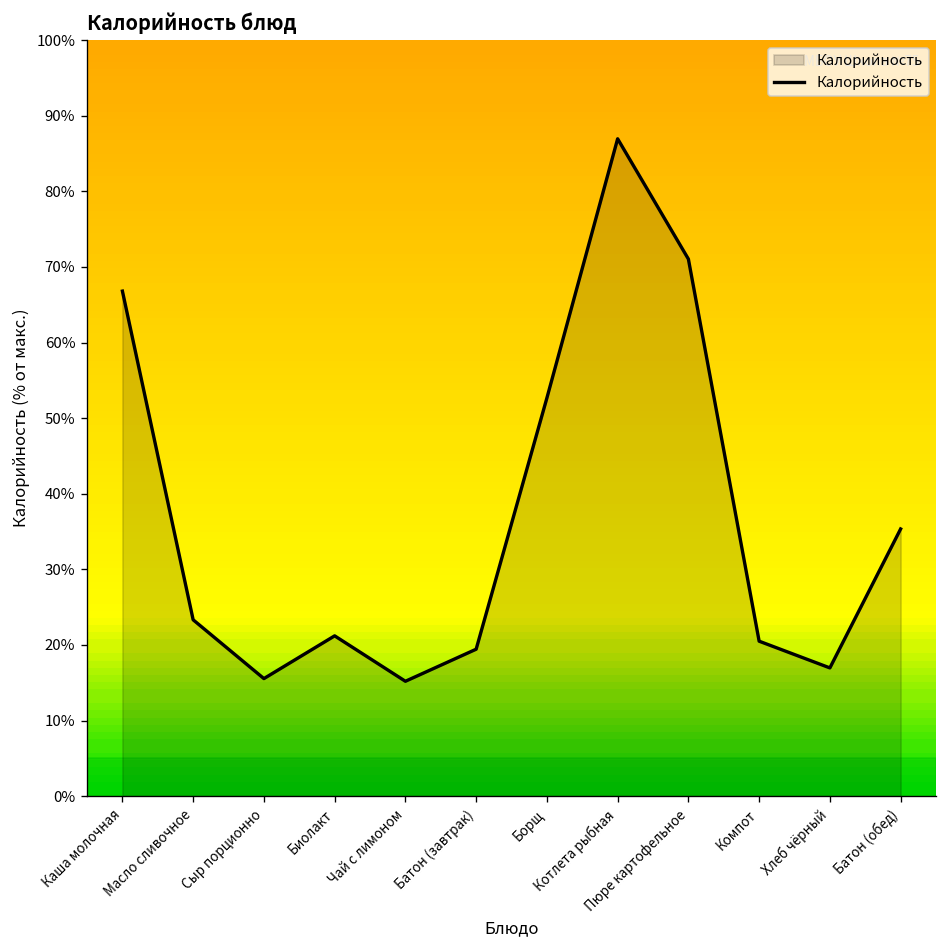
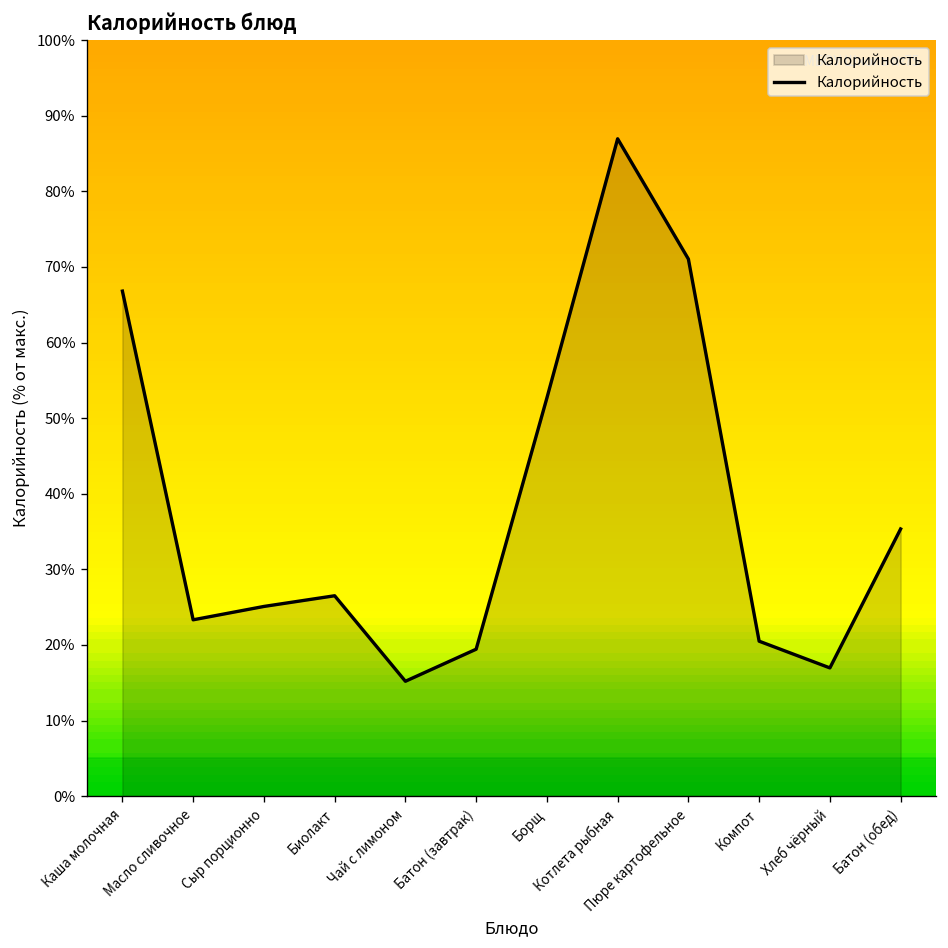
  {
    "Каша молочная": "67%",
    "Масло сливочное": "23%",
-   "Сыр порционно": "16%",
-   "Биолакт": "21%",
+   "Сыр порционно": "25%",
+   "Биолакт": "27%",
    "Чай с лимоном": "15%",
    "Батон (завтрак)": "19%",
    "Борщ": "53%",
    "Котлета рыбная": "87%",
    "Пюре картофельное": "71%",
    "Компот": "21%",
    "Хлеб чёрный": "17%",
    "Батон (обед)": "35%"
  }
